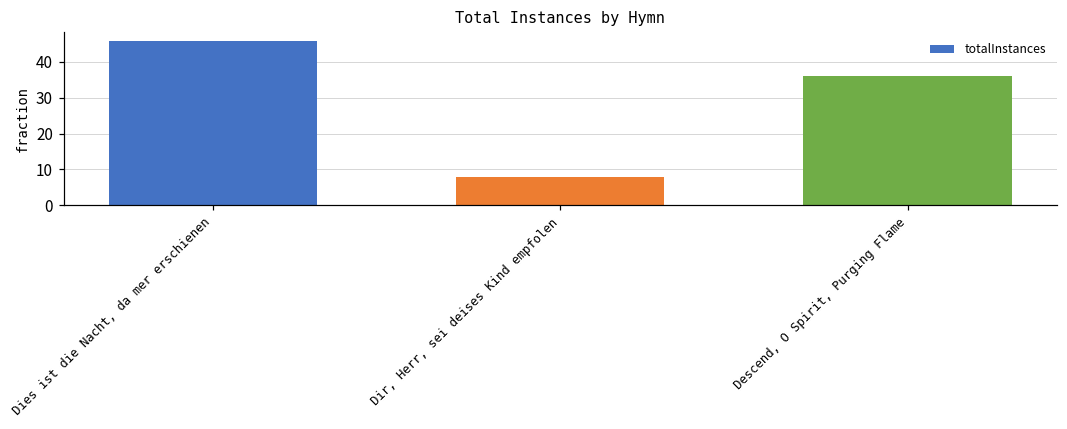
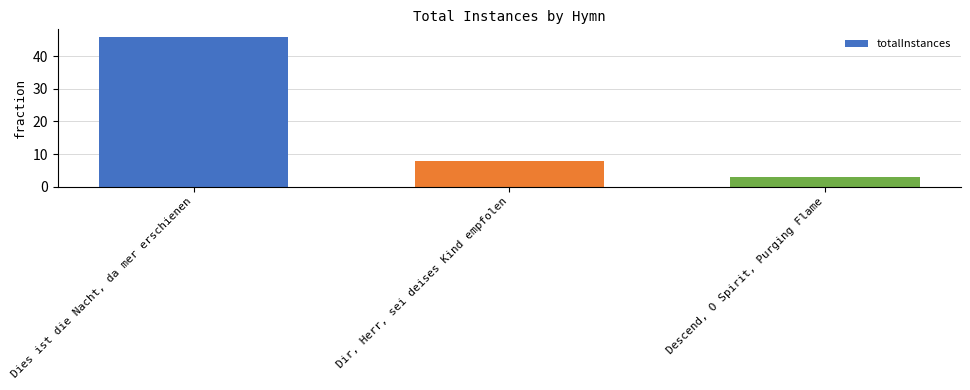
  {
    "Dies ist die Nacht, da mer erschienen": 46,
    "Dir, Herr, sei deises Kind empfolen": 8,
-   "Descend, O Spirit, Purging Flame": 36
+   "Descend, O Spirit, Purging Flame": 3
  }
